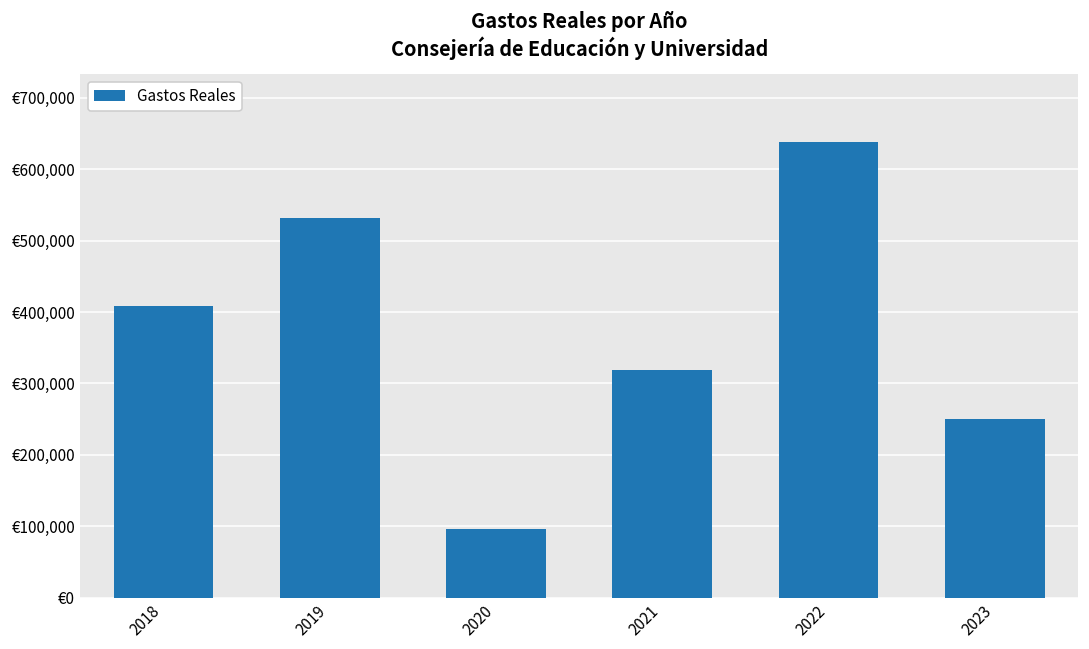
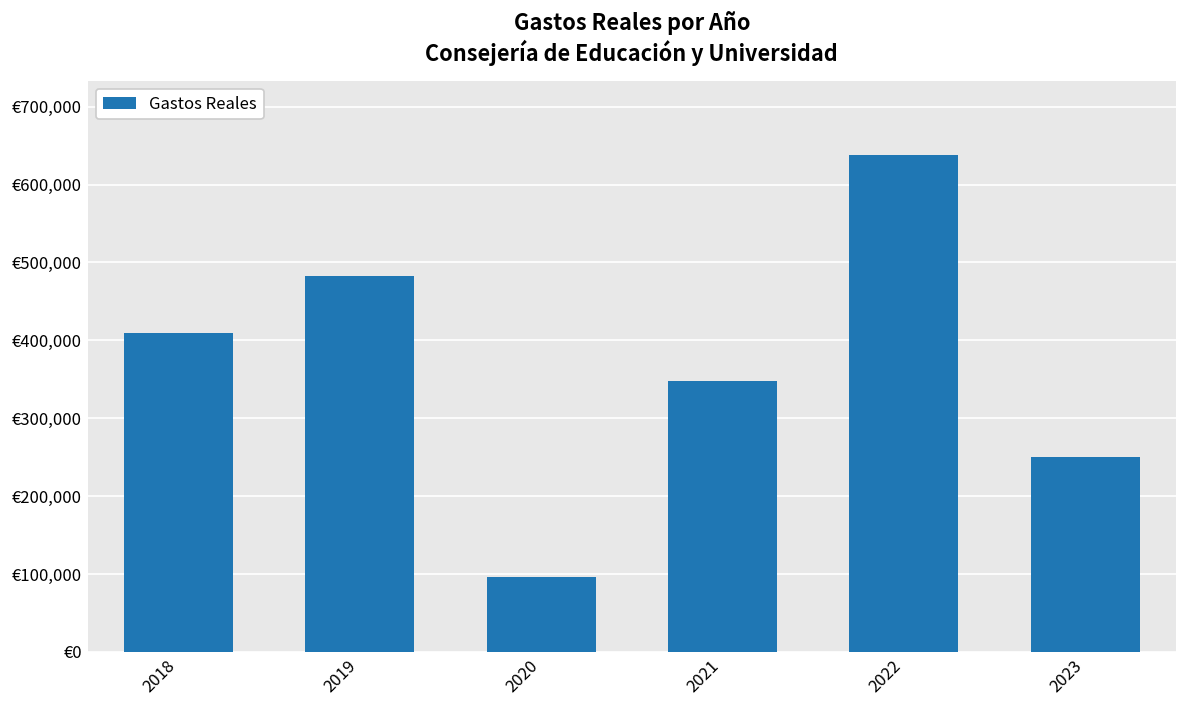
  {
    "2018": "€410,000",
-   "2019": "€530,000",
+   "2019": "€480,000",
    "2020": "€100,000",
-   "2021": "€320,000",
+   "2021": "€350,000",
    "2022": "€640,000",
    "2023": "€250,000"
  }
